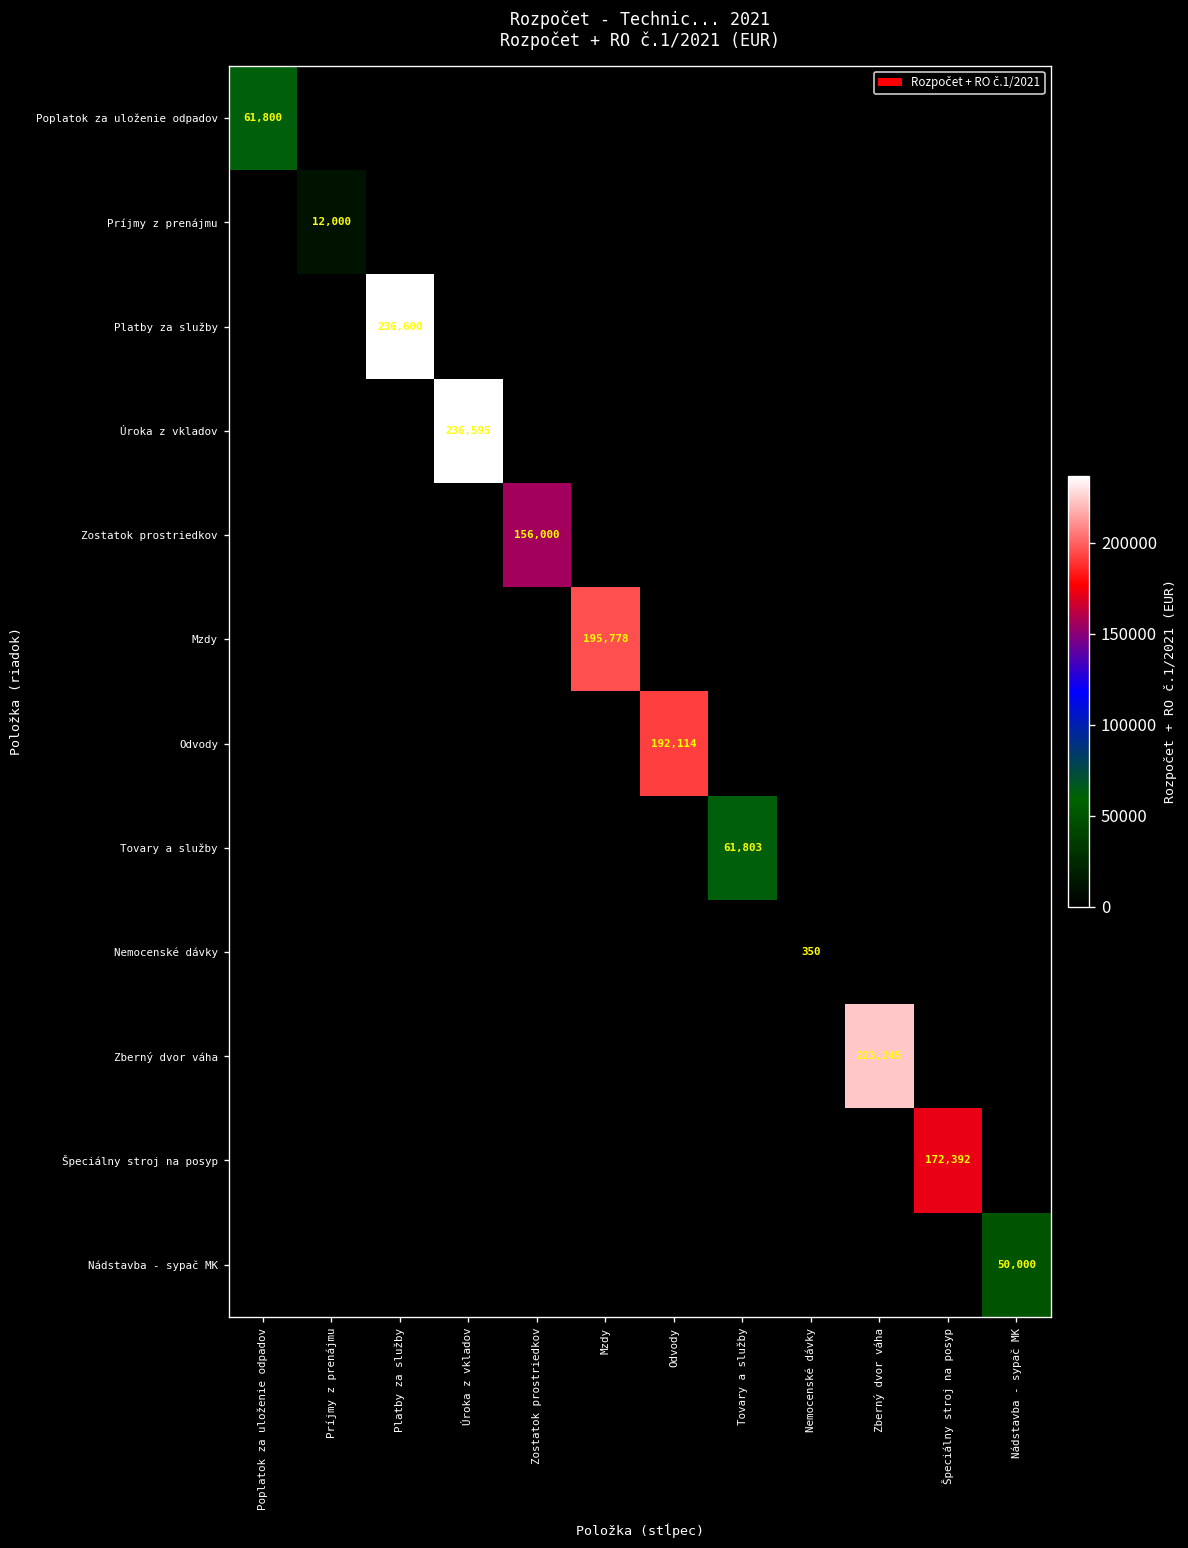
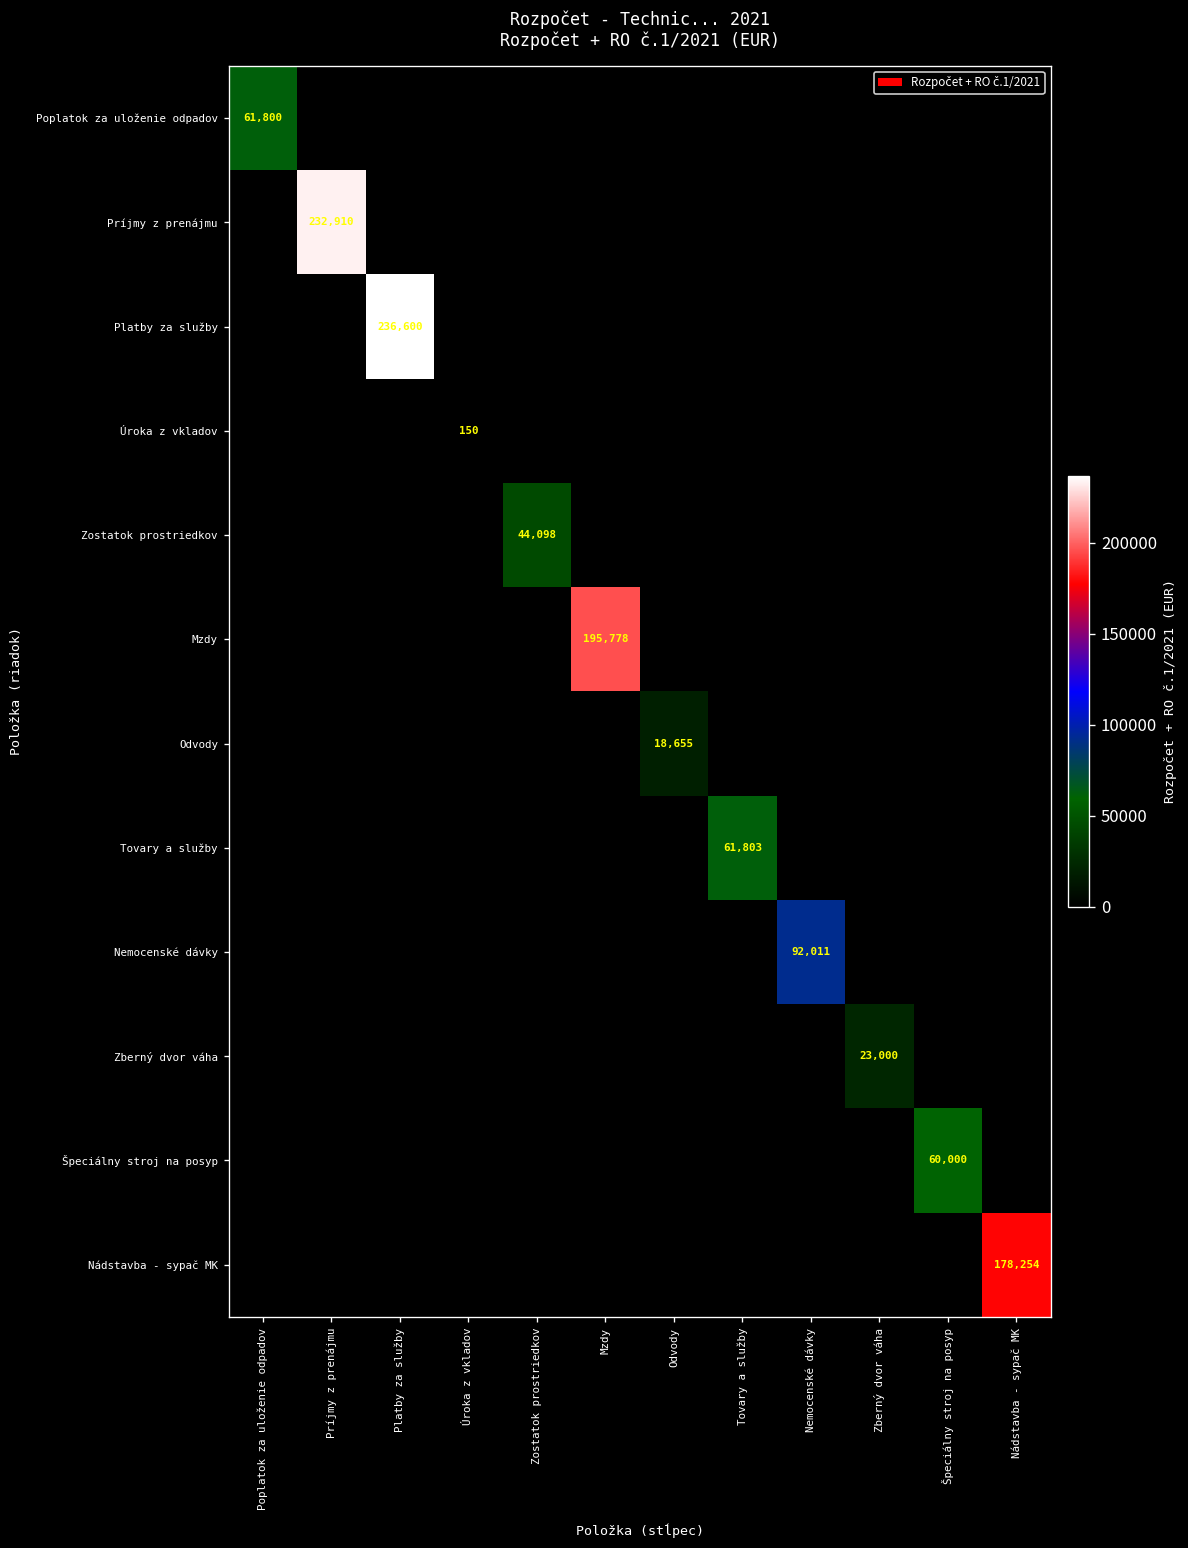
  {
    "Poplatok za uloženie odpadov": {
      "Poplatok za uloženie odpadov": "61,800"
    },
    "Príjmy z prenájmu": {
-     "Príjmy z prenájmu": "12,000"
+     "Príjmy z prenájmu": "232,910"
    },
    "Platby za služby": {
      "Platby za služby": "236,600"
    },
    "Úroka z vkladov": {
-     "Úroka z vkladov": "236,595"
+     "Úroka z vkladov": "150"
    },
    "Zostatok prostriedkov": {
-     "Zostatok prostriedkov": "156,000"
+     "Zostatok prostriedkov": "44,098"
    },
    "Mzdy": {
      "Mzdy": "195,778"
    },
    "Odvody": {
-     "Odvody": "192,114"
+     "Odvody": "18,655"
    },
    "Tovary a služby": {
      "Tovary a služby": "61,803"
    },
    "Nemocenské dávky": {
-     "Nemocenské dávky": "350"
+     "Nemocenské dávky": "92,011"
    },
    "Zberný dvor váha": {
-     "Zberný dvor váha": "223,245"
+     "Zberný dvor váha": "23,000"
    },
    "Špeciálny stroj na posyp": {
-     "Špeciálny stroj na posyp": "172,392"
+     "Špeciálny stroj na posyp": "60,000"
    },
    "Nádstavba - sypač MK": {
-     "Nádstavba - sypač MK": "50,000"
+     "Nádstavba - sypač MK": "178,254"
    }
  }
